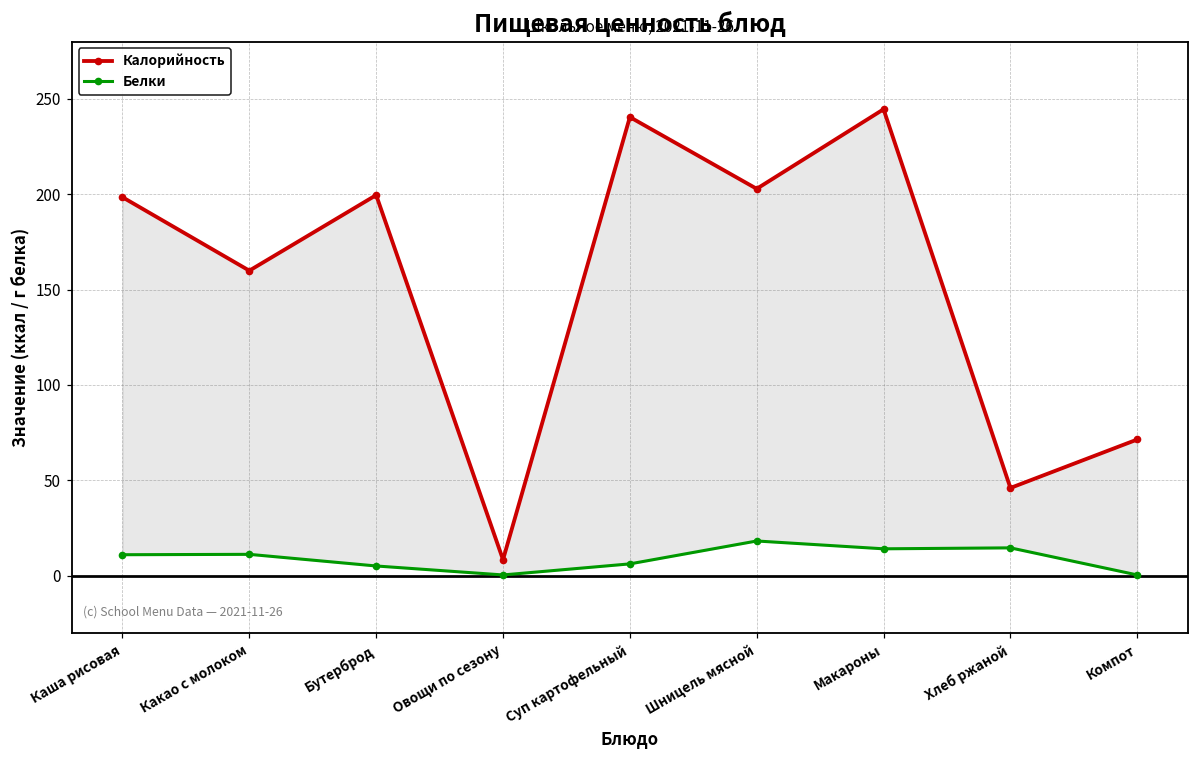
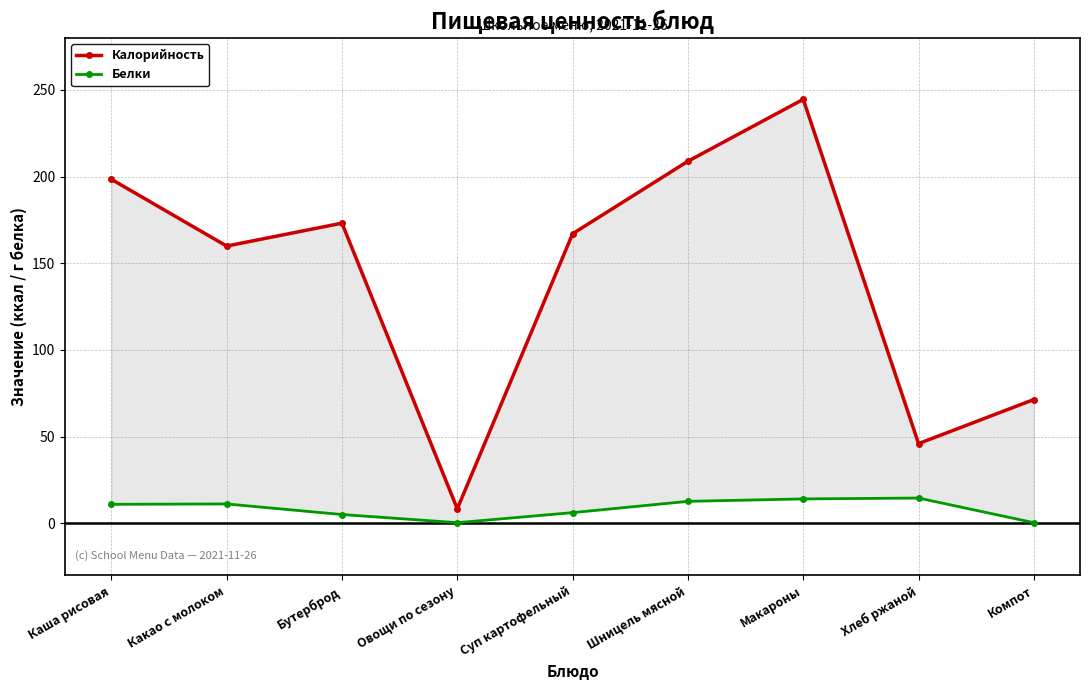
  {
    "Калорийность": {
      "Каша рисовая": 198,
      "Какао с молоком": 160,
-     "Бутерброд": 200,
+     "Бутерброд": 173,
      "Овощи по сезону": 8,
-     "Суп картофельный": 240,
-     "Шницель мясной": 203,
+     "Суп картофельный": 167,
+     "Шницель мясной": 209,
      "Макароны": 245,
      "Хлеб ржаной": 46,
      "Компот": 71
    },
    "Белки": {
      "Каша рисовая": 11,
      "Какао с молоком": 11,
      "Бутерброд": 5,
      "Овощи по сезону": 0,
      "Суп картофельный": 6,
-     "Шницель мясной": 18,
+     "Шницель мясной": 13,
      "Макароны": 14,
      "Хлеб ржаной": 15,
      "Компот": 0
    }
  }
